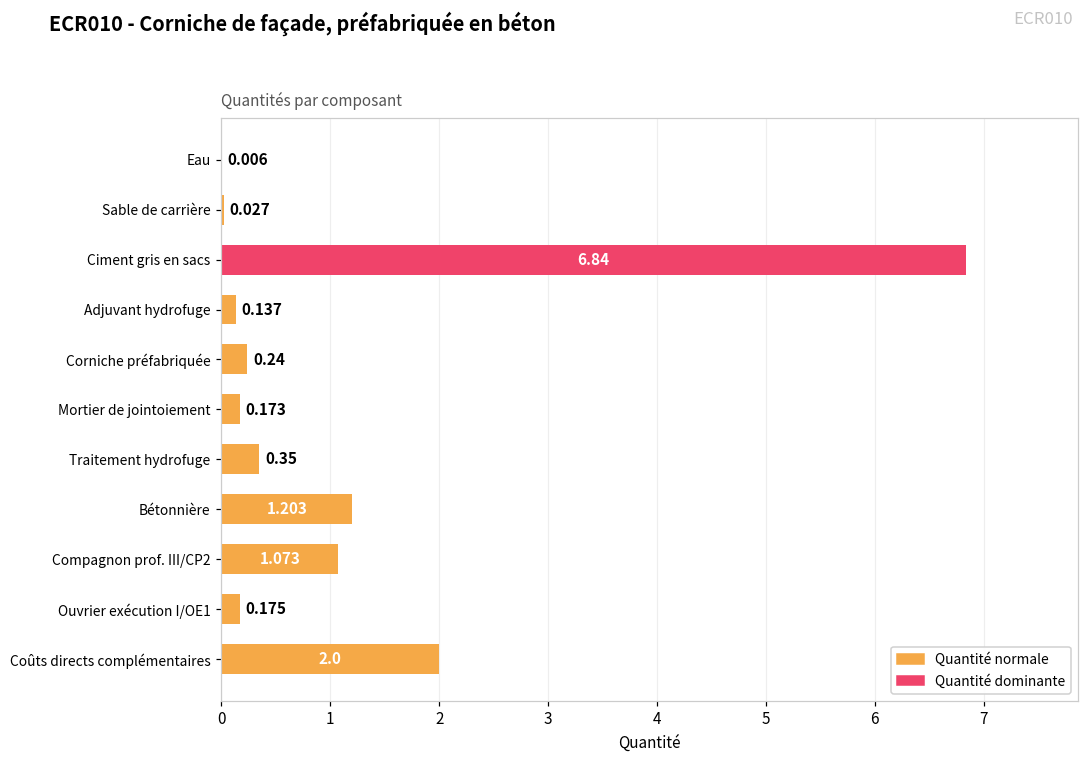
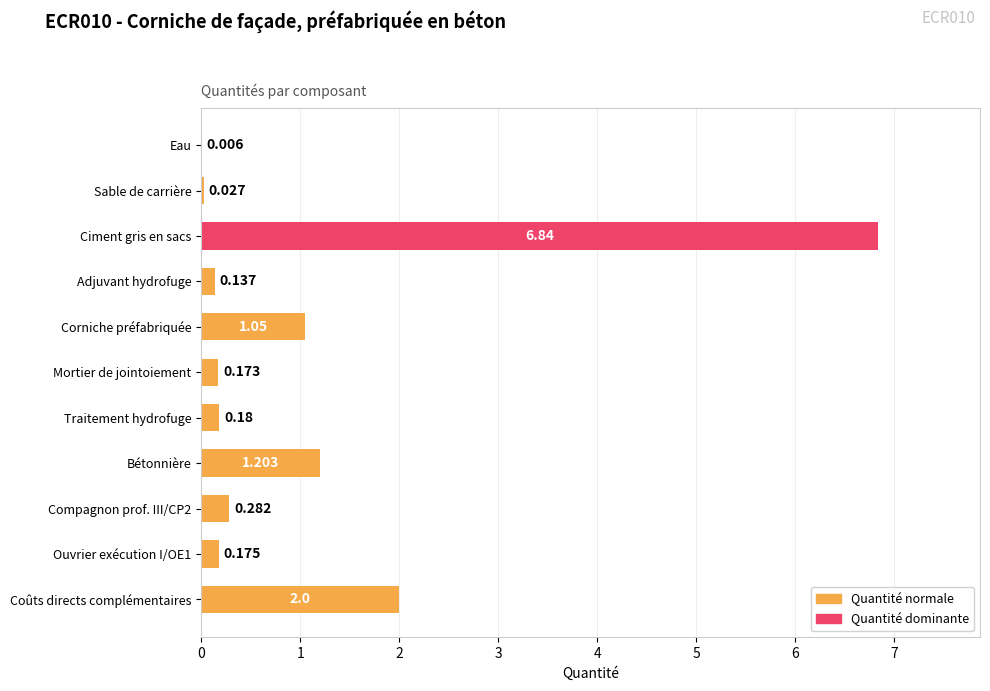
  {
    "Eau": 0.006,
    "Sable de carrière": 0.027,
    "Ciment gris en sacs": 6.84,
    "Adjuvant hydrofuge": 0.137,
-   "Corniche préfabriquée": 0.24,
+   "Corniche préfabriquée": 1.05,
    "Mortier de jointoiement": 0.173,
-   "Traitement hydrofuge": 0.35,
+   "Traitement hydrofuge": 0.18,
    "Bétonnière": 1.203,
-   "Compagnon prof. III/CP2": 1.073,
+   "Compagnon prof. III/CP2": 0.282,
    "Ouvrier exécution I/OE1": 0.175,
    "Coûts directs complémentaires": 2.0
  }
